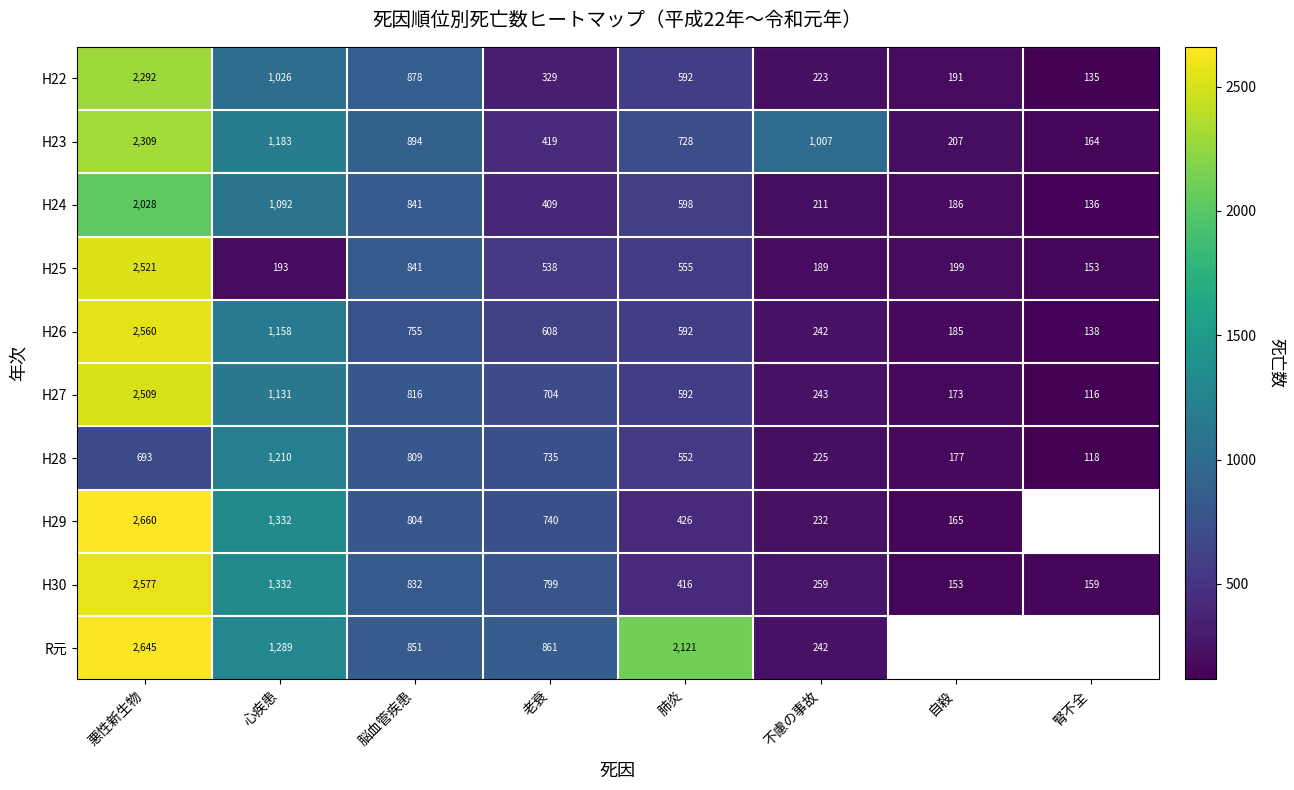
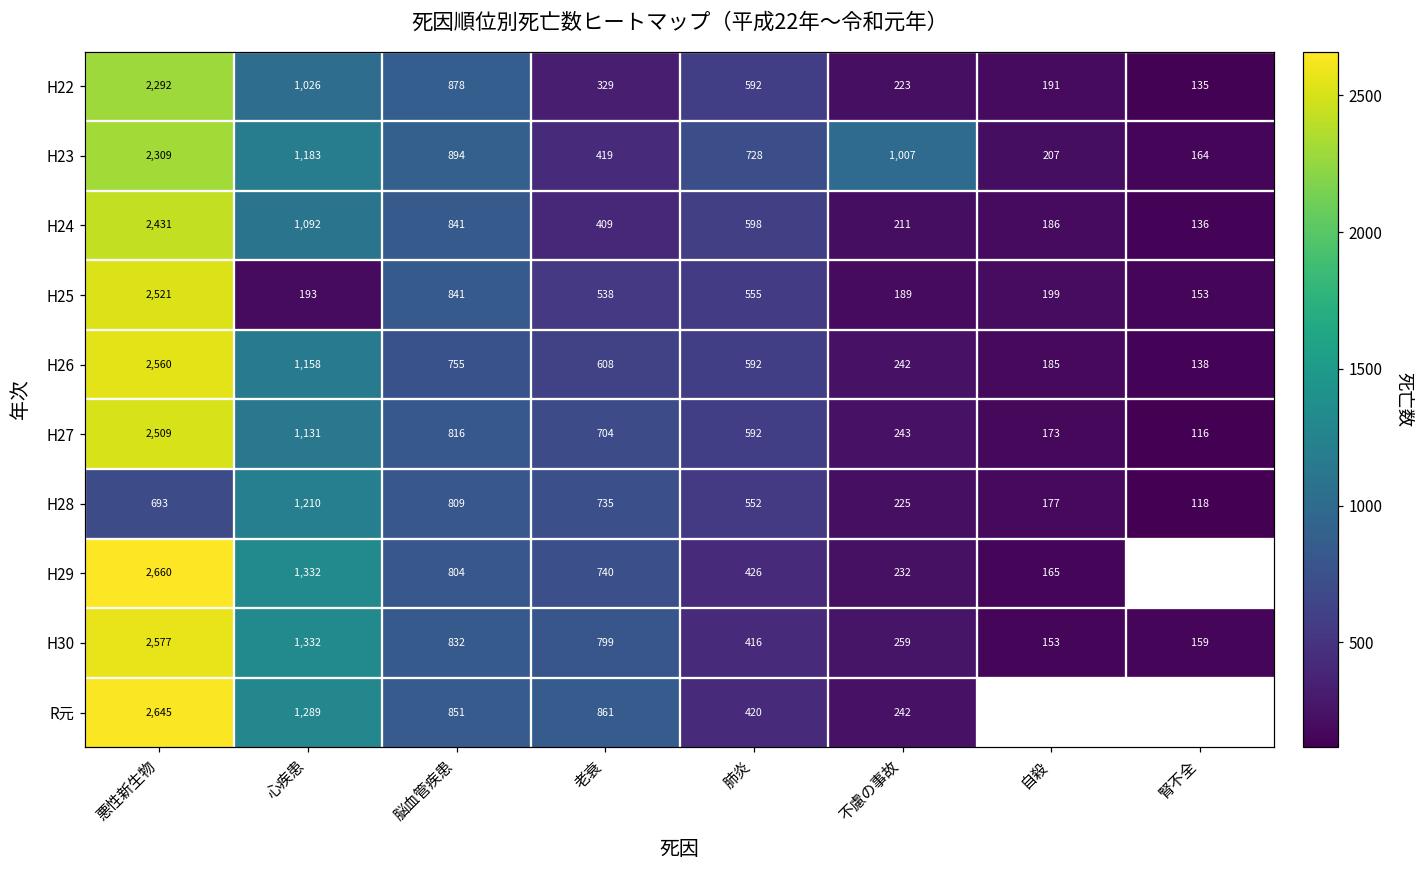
  {
    "H22": {
      "悪性新生物": "2,292",
      "心疾患": "1,026",
      "脳血管疾患": "878",
      "老衰": "329",
      "肺炎": "592",
      "不慮の事故": "223",
      "自殺": "191",
      "腎不全": "135"
    },
    "H23": {
      "悪性新生物": "2,309",
      "心疾患": "1,183",
      "脳血管疾患": "894",
      "老衰": "419",
      "肺炎": "728",
      "不慮の事故": "1,007",
      "自殺": "207",
      "腎不全": "164"
    },
    "H24": {
-     "悪性新生物": "2,028",
+     "悪性新生物": "2,431",
      "心疾患": "1,092",
      "脳血管疾患": "841",
      "老衰": "409",
      "肺炎": "598",
      "不慮の事故": "211",
      "自殺": "186",
      "腎不全": "136"
    },
    "H25": {
      "悪性新生物": "2,521",
      "心疾患": "193",
      "脳血管疾患": "841",
      "老衰": "538",
      "肺炎": "555",
      "不慮の事故": "189",
      "自殺": "199",
      "腎不全": "153"
    },
    "H26": {
      "悪性新生物": "2,560",
      "心疾患": "1,158",
      "脳血管疾患": "755",
      "老衰": "608",
      "肺炎": "592",
      "不慮の事故": "242",
      "自殺": "185",
      "腎不全": "138"
    },
    "H27": {
      "悪性新生物": "2,509",
      "心疾患": "1,131",
      "脳血管疾患": "816",
      "老衰": "704",
      "肺炎": "592",
      "不慮の事故": "243",
      "自殺": "173",
      "腎不全": "116"
    },
    "H28": {
      "悪性新生物": "693",
      "心疾患": "1,210",
      "脳血管疾患": "809",
      "老衰": "735",
      "肺炎": "552",
      "不慮の事故": "225",
      "自殺": "177",
      "腎不全": "118"
    },
    "H29": {
      "悪性新生物": "2,660",
      "心疾患": "1,332",
      "脳血管疾患": "804",
      "老衰": "740",
      "肺炎": "426",
      "不慮の事故": "232",
      "自殺": "165"
    },
    "H30": {
      "悪性新生物": "2,577",
      "心疾患": "1,332",
      "脳血管疾患": "832",
      "老衰": "799",
      "肺炎": "416",
      "不慮の事故": "259",
      "自殺": "153",
      "腎不全": "159"
    },
    "R元": {
      "悪性新生物": "2,645",
      "心疾患": "1,289",
      "脳血管疾患": "851",
      "老衰": "861",
-     "肺炎": "2,121",
+     "肺炎": "420",
      "不慮の事故": "242"
    }
  }
